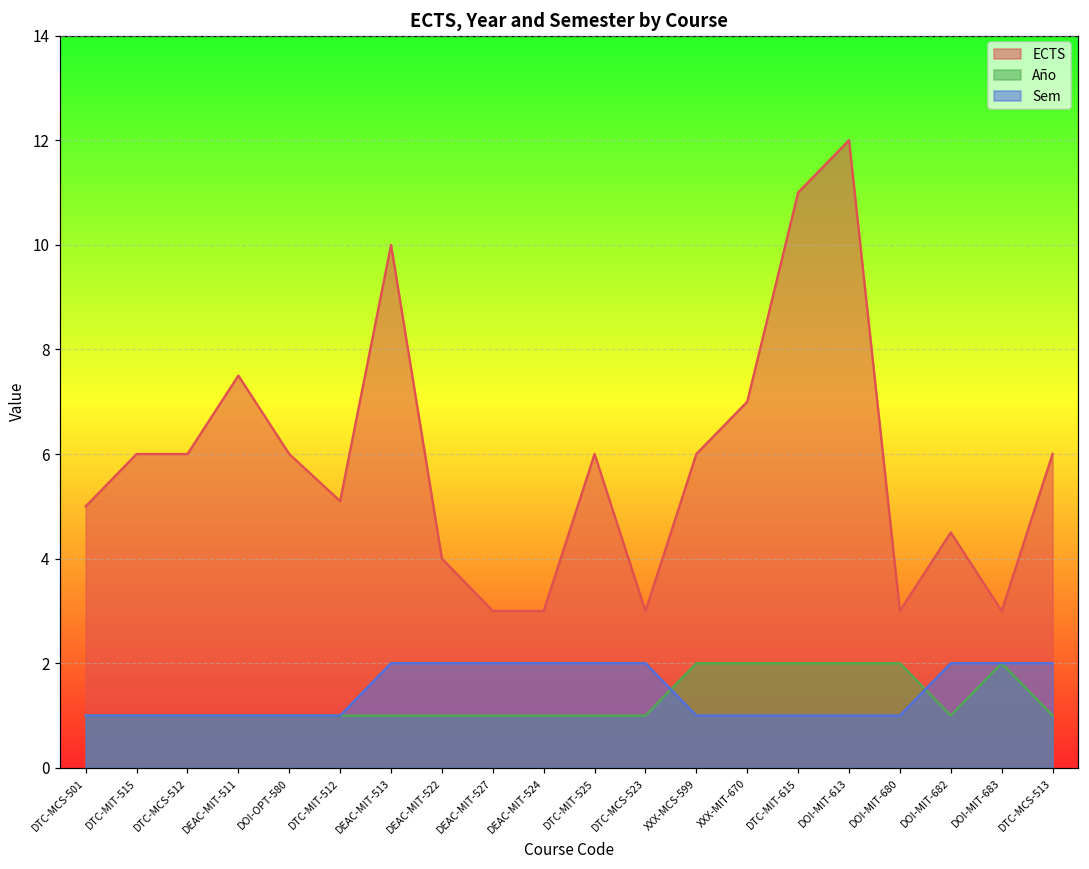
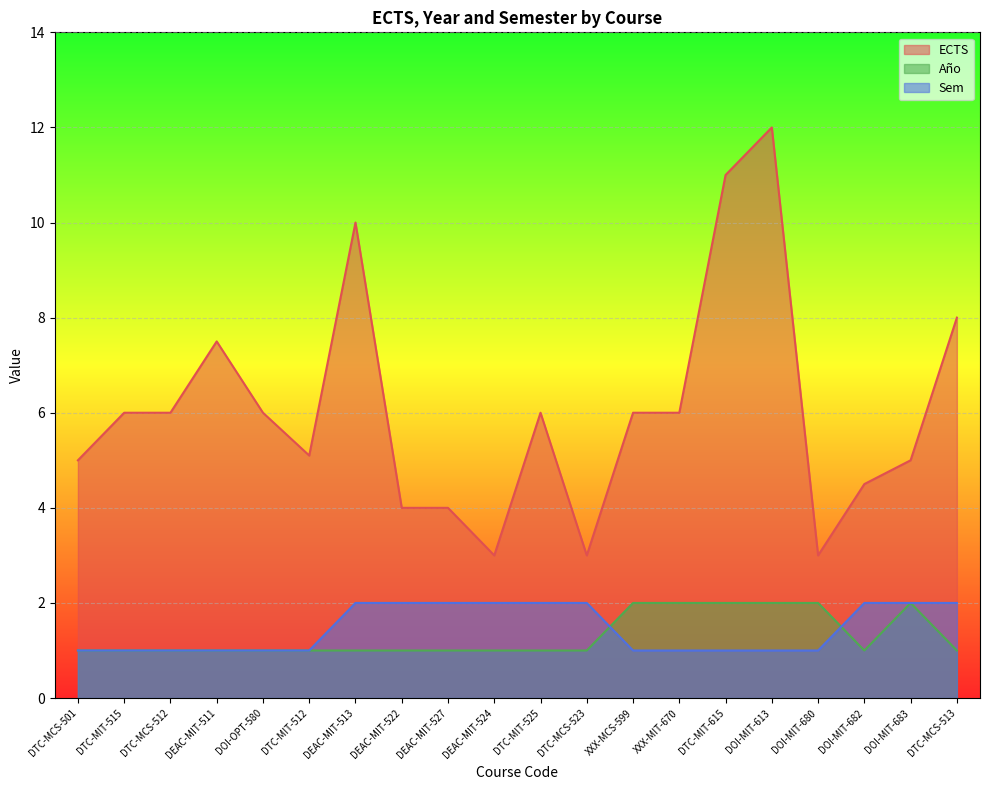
  {
    "ECTS": {
      "DTC-MCS-501": 5,
      "DTC-MIT-515": 6,
      "DTC-MCS-512": 6,
      "DEAC-MIT-511": 7.5,
      "DOI-OPT-580": 6,
      "DTC-MIT-512": 5.1,
      "DEAC-MIT-513": 10,
      "DEAC-MIT-522": 4,
-     "DEAC-MIT-527": 3,
+     "DEAC-MIT-527": 4,
      "DEAC-MIT-524": 3,
      "DTC-MIT-525": 6,
      "DTC-MCS-523": 3,
      "XXX-MCS-599": 6,
-     "XXX-MIT-670": 7,
+     "XXX-MIT-670": 6,
      "DTC-MIT-615": 11,
      "DOI-MIT-613": 12,
      "DOI-MIT-680": 3,
      "DOI-MIT-682": 4.5,
-     "DOI-MIT-683": 3,
-     "DTC-MCS-513": 6
+     "DOI-MIT-683": 5,
+     "DTC-MCS-513": 8
    },
    "Año": {
      "DEAC-MIT-513": 1,
      "DEAC-MIT-522": 1,
      "DEAC-MIT-527": 1,
      "DEAC-MIT-524": 1,
      "DTC-MIT-525": 1,
      "DTC-MCS-523": 1,
      "XXX-MCS-599": 2,
      "XXX-MIT-670": 2,
      "DTC-MIT-615": 2,
      "DOI-MIT-613": 2,
      "DOI-MIT-680": 2,
      "DOI-MIT-682": 1,
      "DTC-MCS-513": 1
    },
    "Sem": {
      "DEAC-MIT-513": 2,
      "DEAC-MIT-522": 2,
      "DEAC-MIT-527": 2,
      "DEAC-MIT-524": 2,
      "DTC-MIT-525": 2,
      "DTC-MCS-523": 2,
      "XXX-MCS-599": 1,
      "XXX-MIT-670": 1,
      "DTC-MIT-615": 1,
      "DOI-MIT-613": 1,
      "DOI-MIT-680": 1,
      "DOI-MIT-682": 2,
      "DTC-MCS-513": 2
    }
  }
